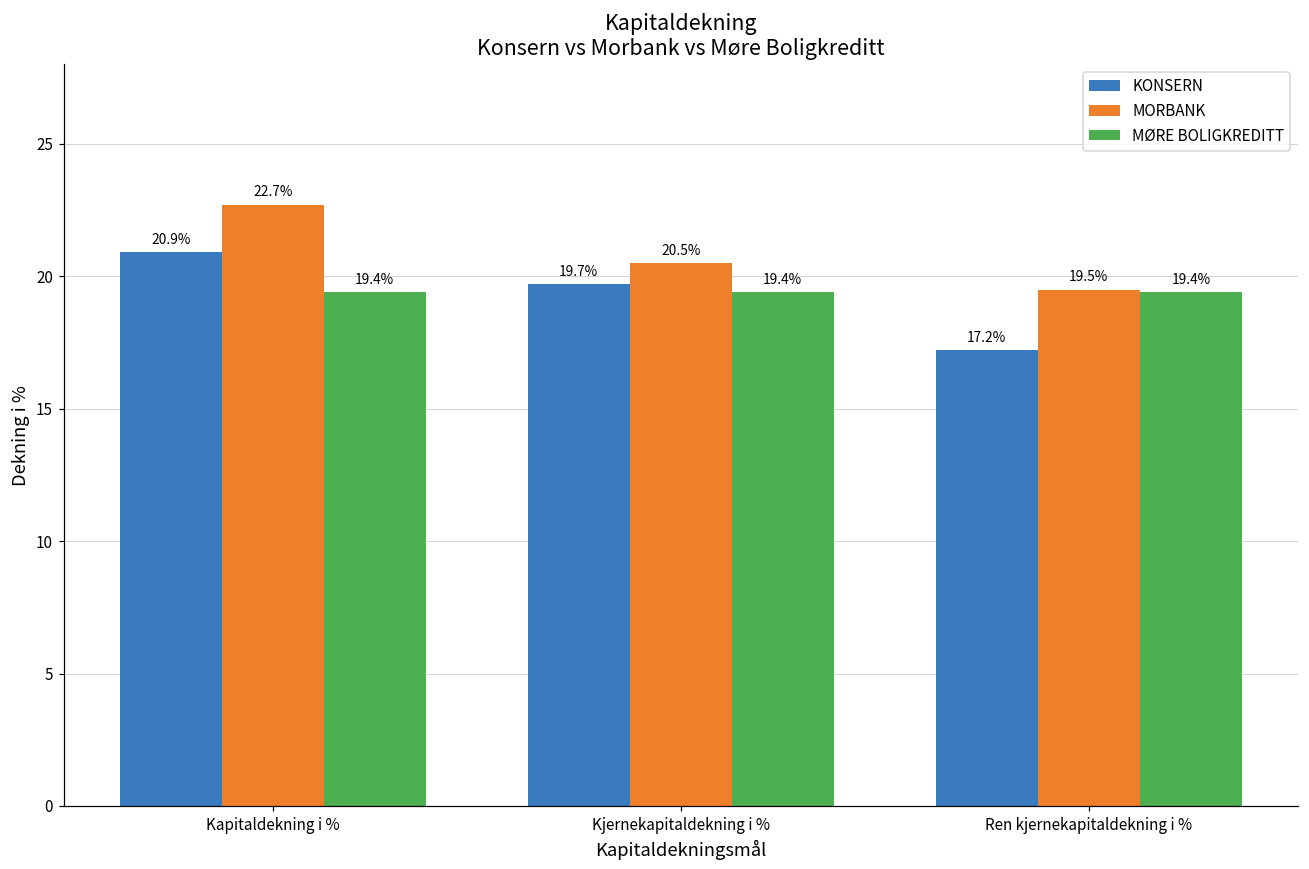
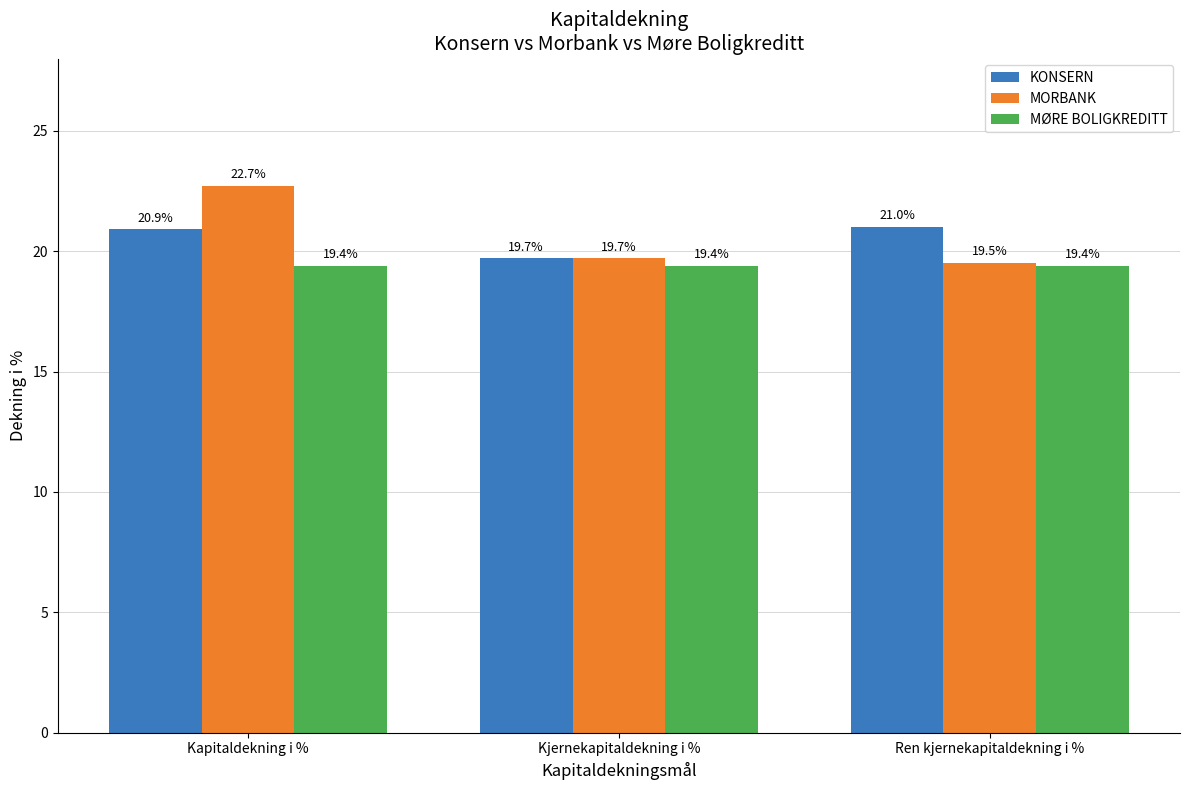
  {
    "KONSERN": {
      "Kapitaldekning i %": "20.9%",
      "Kjernekapitaldekning i %": "19.7%",
-     "Ren kjernekapitaldekning i %": "17.2%"
+     "Ren kjernekapitaldekning i %": "21.0%"
    },
    "MORBANK": {
      "Kapitaldekning i %": "22.7%",
-     "Kjernekapitaldekning i %": "20.5%",
+     "Kjernekapitaldekning i %": "19.7%",
      "Ren kjernekapitaldekning i %": "19.5%"
    },
    "MØRE BOLIGKREDITT": {
      "Kapitaldekning i %": "19.4%",
      "Kjernekapitaldekning i %": "19.4%",
      "Ren kjernekapitaldekning i %": "19.4%"
    }
  }
